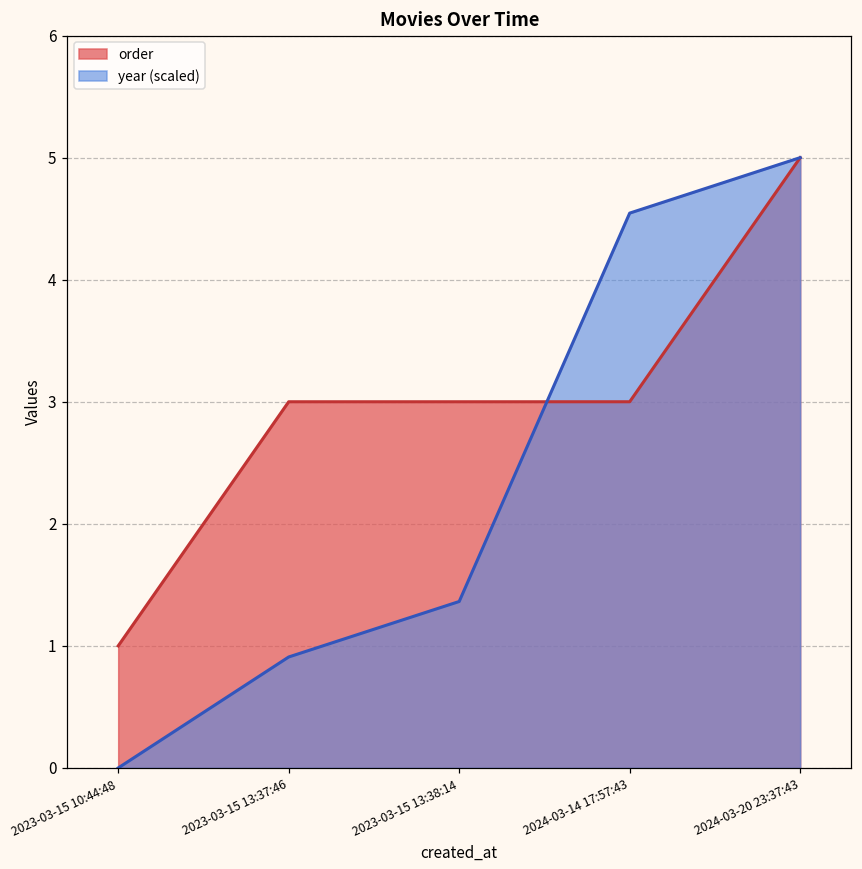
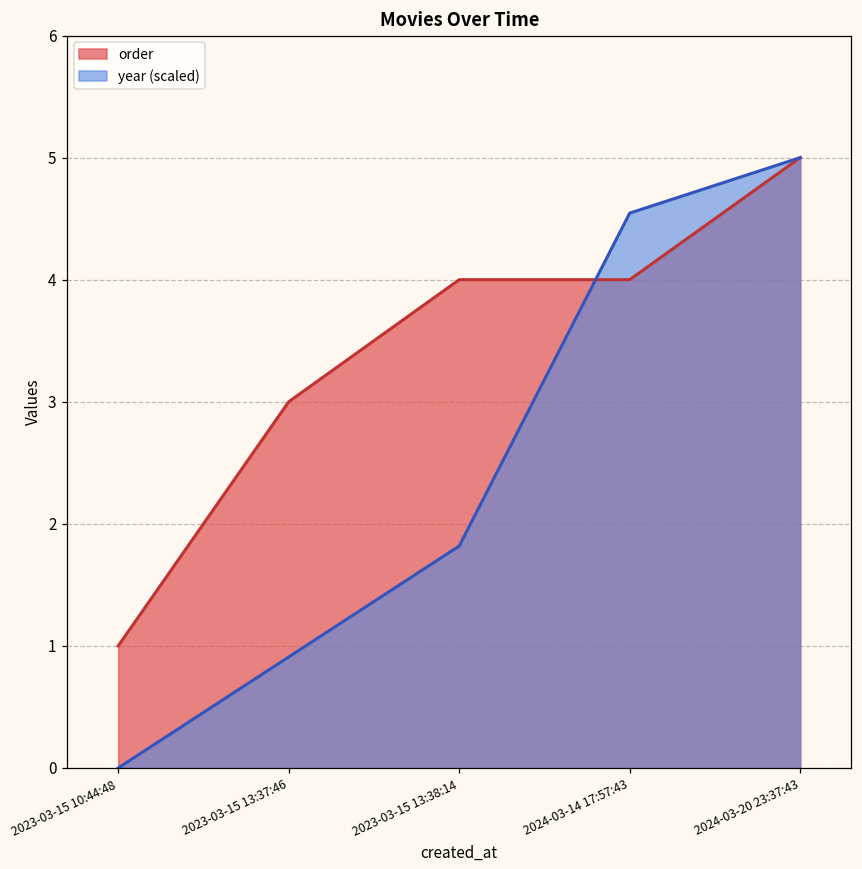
  {
    "order": {
      "2023-03-15 10:44:48": 1,
      "2023-03-15 13:37:46": 3,
-     "2023-03-15 13:38:14": 3,
-     "2024-03-14 17:57:43": 3
+     "2023-03-15 13:38:14": 4,
+     "2024-03-14 17:57:43": 4
    },
    "year (scaled)": {
      "2023-03-15 10:44:48": 0.00,
      "2023-03-15 13:37:46": 0.91,
-     "2023-03-15 13:38:14": 1.36,
+     "2023-03-15 13:38:14": 1.82,
      "2024-03-14 17:57:43": 4.55
    }
  }
